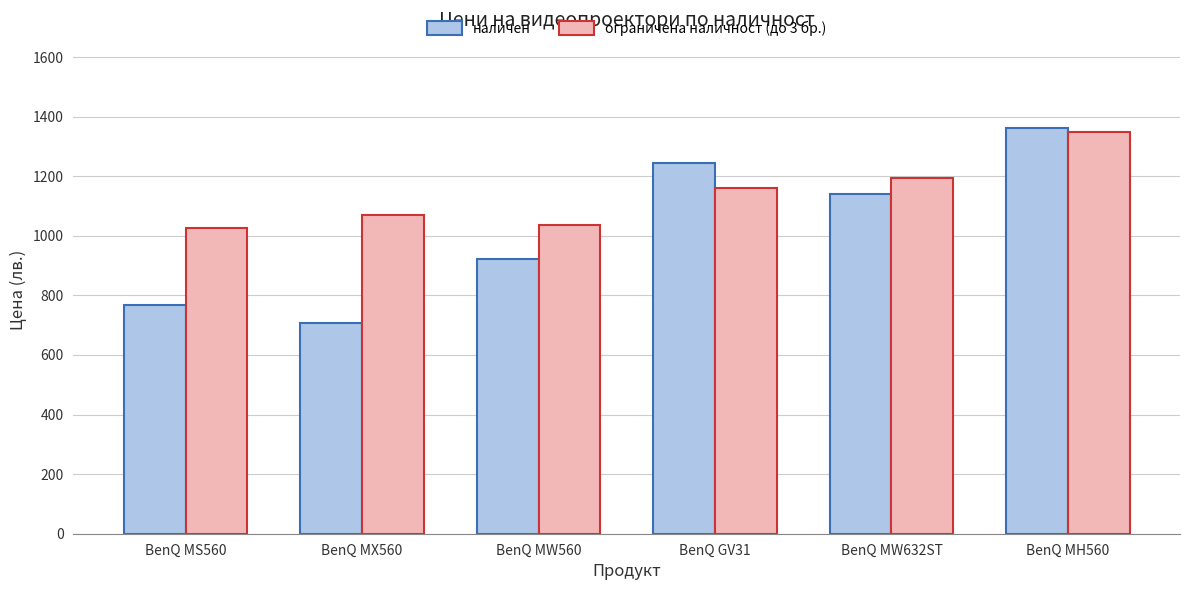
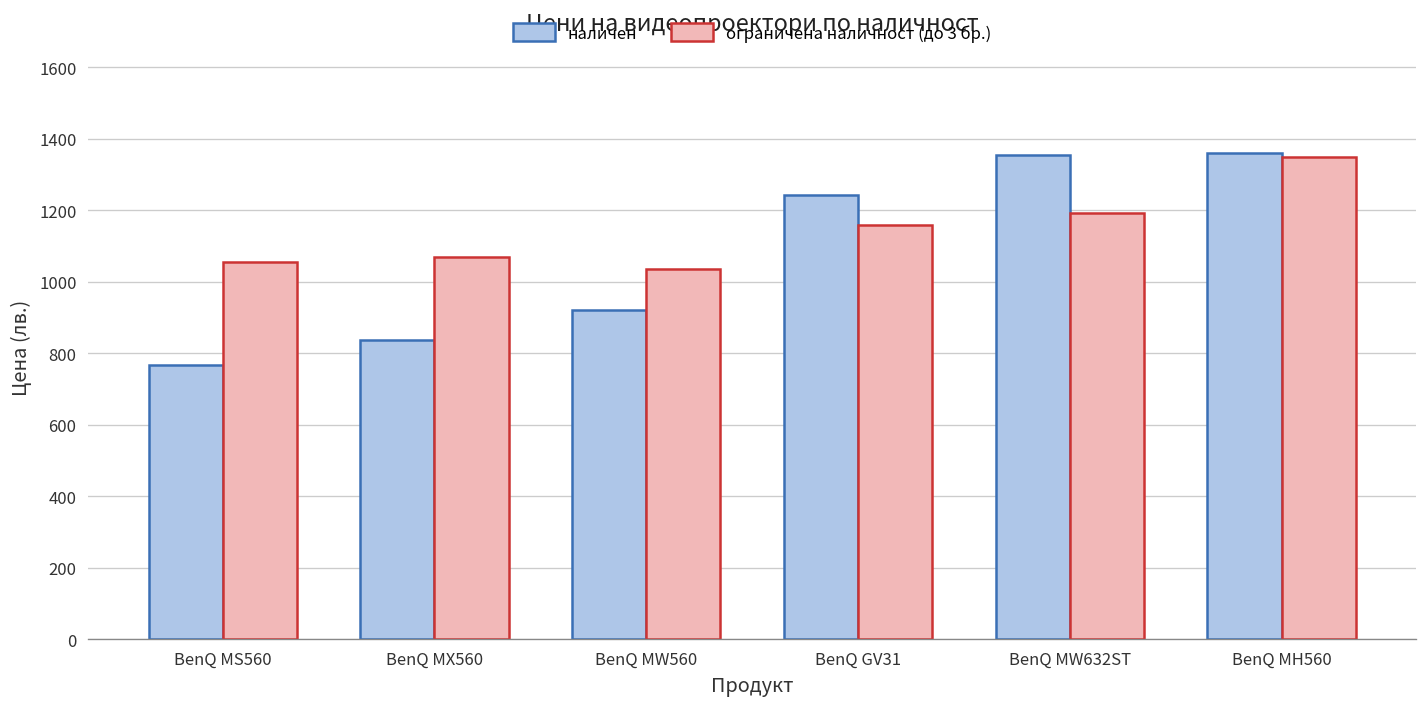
  {
    "наличен": {
      "BenQ MS560": 770,
-     "BenQ MX560": 710,
+     "BenQ MX560": 840,
      "BenQ MW560": 920,
      "BenQ GV31": 1240,
-     "BenQ MW632ST": 1140,
+     "BenQ MW632ST": 1360,
      "BenQ MH560": 1360
    },
    "ограничена наличност (до 3 бр.)": {
-     "BenQ MS560": 1030,
+     "BenQ MS560": 1060,
      "BenQ MX560": 1070,
      "BenQ MW560": 1040,
      "BenQ GV31": 1160,
      "BenQ MW632ST": 1190,
      "BenQ MH560": 1350
    }
  }
